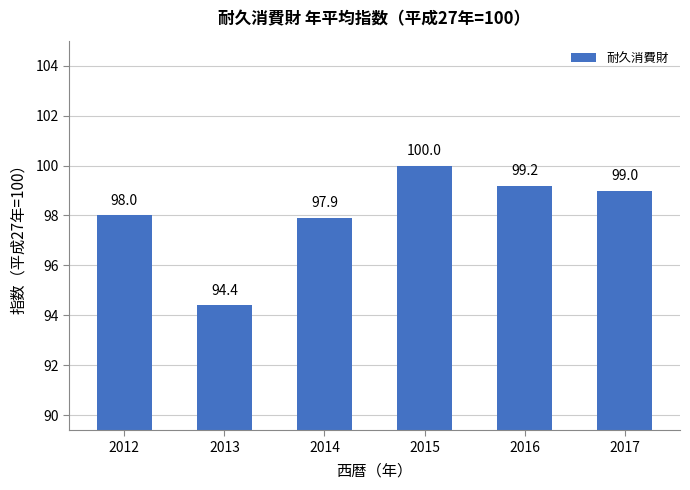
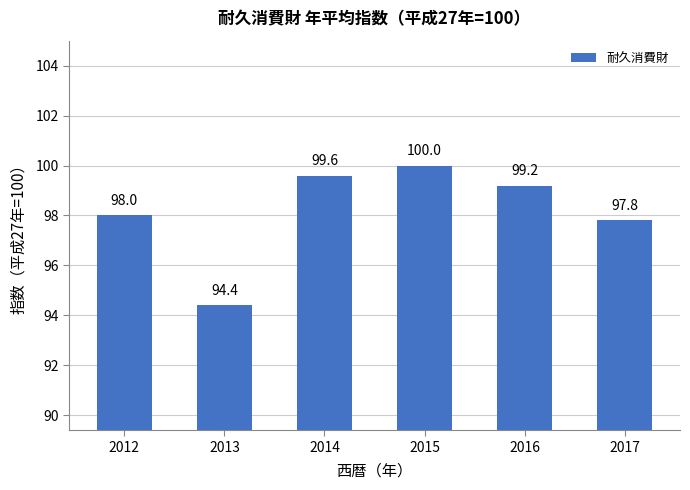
  {
    "2012": 98.0,
    "2013": 94.4,
-   "2014": 97.9,
+   "2014": 99.6,
    "2015": 100.0,
    "2016": 99.2,
-   "2017": 99.0
+   "2017": 97.8
  }
